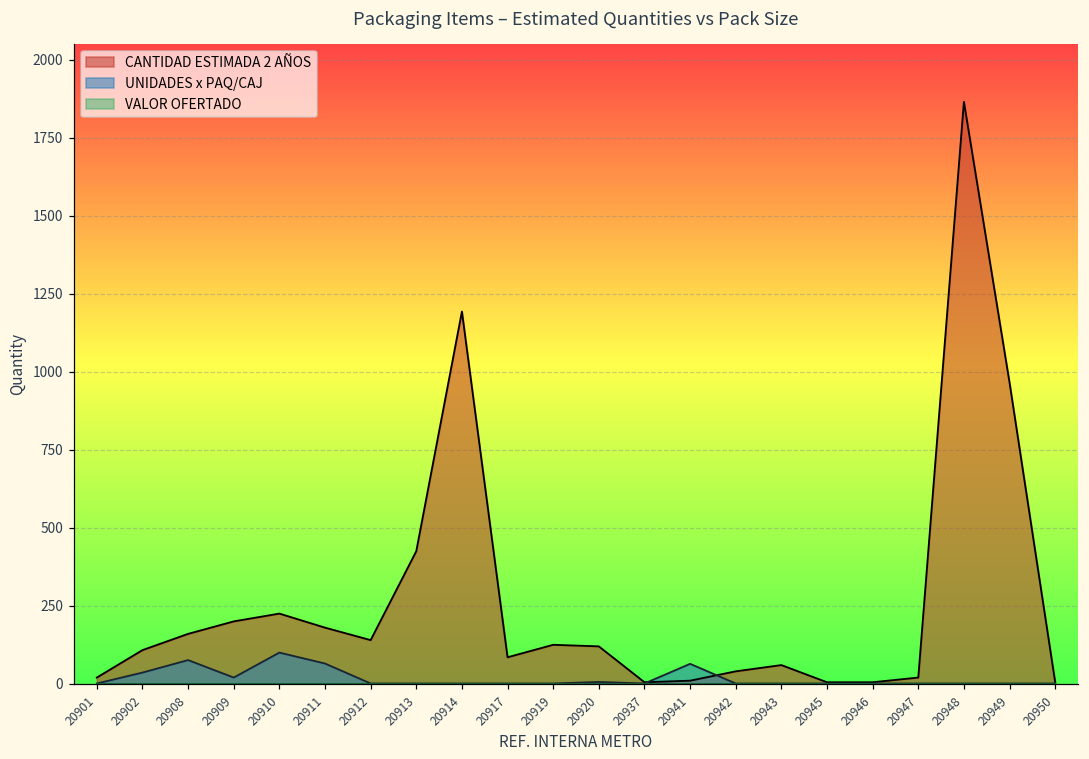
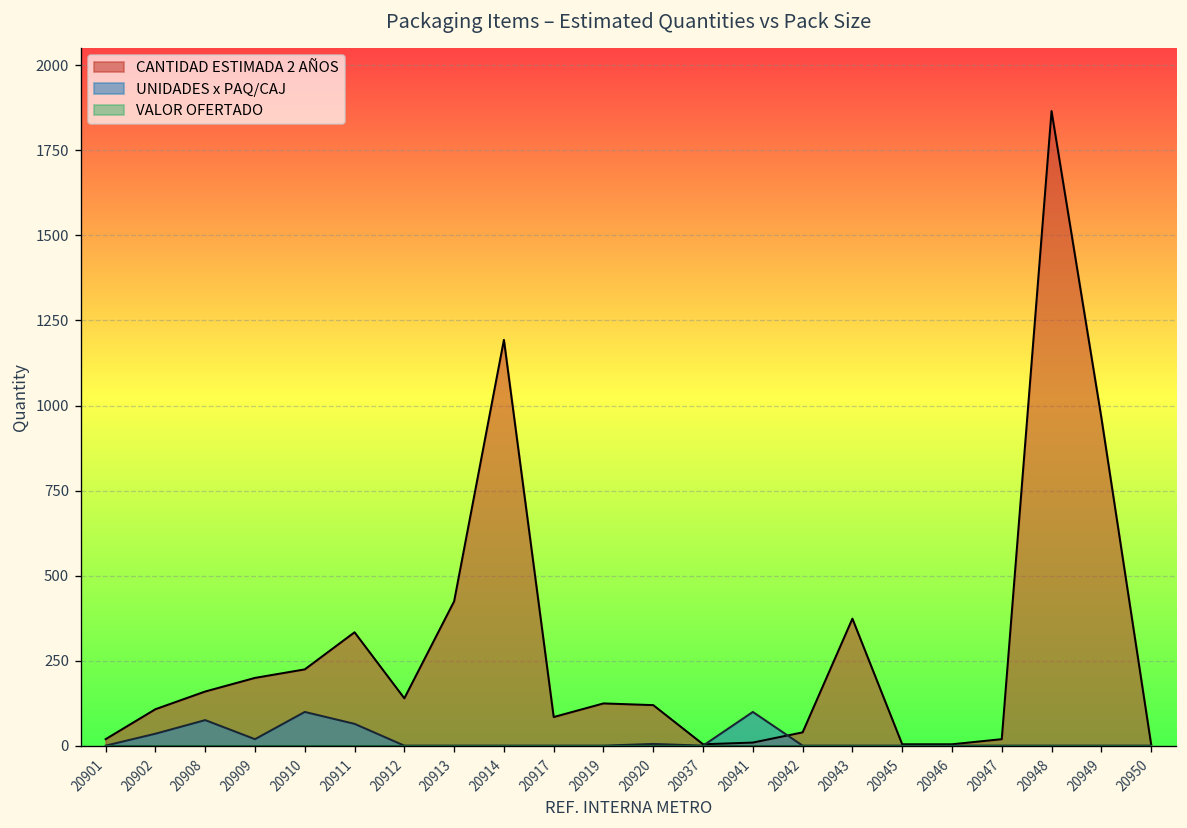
  {
    "CANTIDAD ESTIMADA 2 AÑOS": {
      "20901": 20,
      "20902": 110,
      "20908": 160,
      "20909": 200,
      "20910": 230,
-     "20911": 180,
+     "20911": 330,
      "20912": 140,
      "20913": 430,
      "20914": 1190,
      "20917": 90,
      "20919": 130,
      "20920": 120,
      "20941": 10,
      "20942": 40,
-     "20943": 60,
+     "20943": 370,
      "20947": 20,
      "20948": 1870,
      "20949": 970
    },
    "UNIDADES x PAQ/CAJ": {
      "20902": 40,
      "20908": 80,
      "20909": 20,
      "20910": 100,
      "20911": 70,
-     "20941": 60
+     "20941": 100
    },
    "VALOR OFERTADO": {
      "20902": 0,
      "20908": 0,
      "20909": 0,
      "20910": 0,
      "20911": 0,
      "20941": 0
    }
  }
